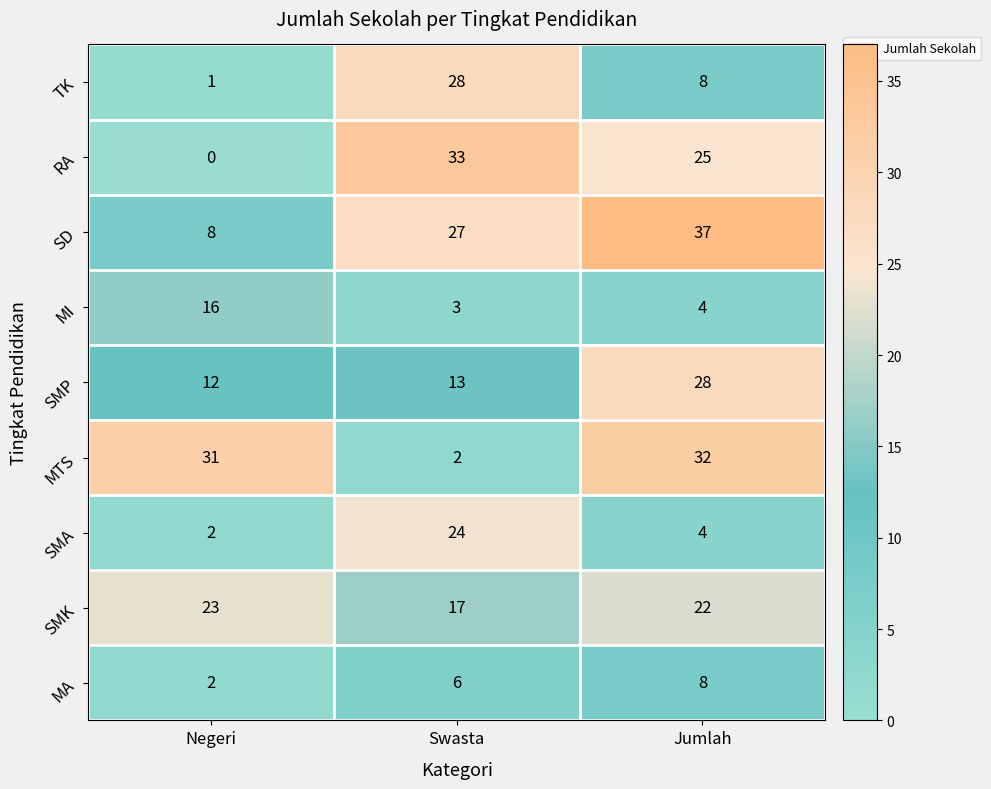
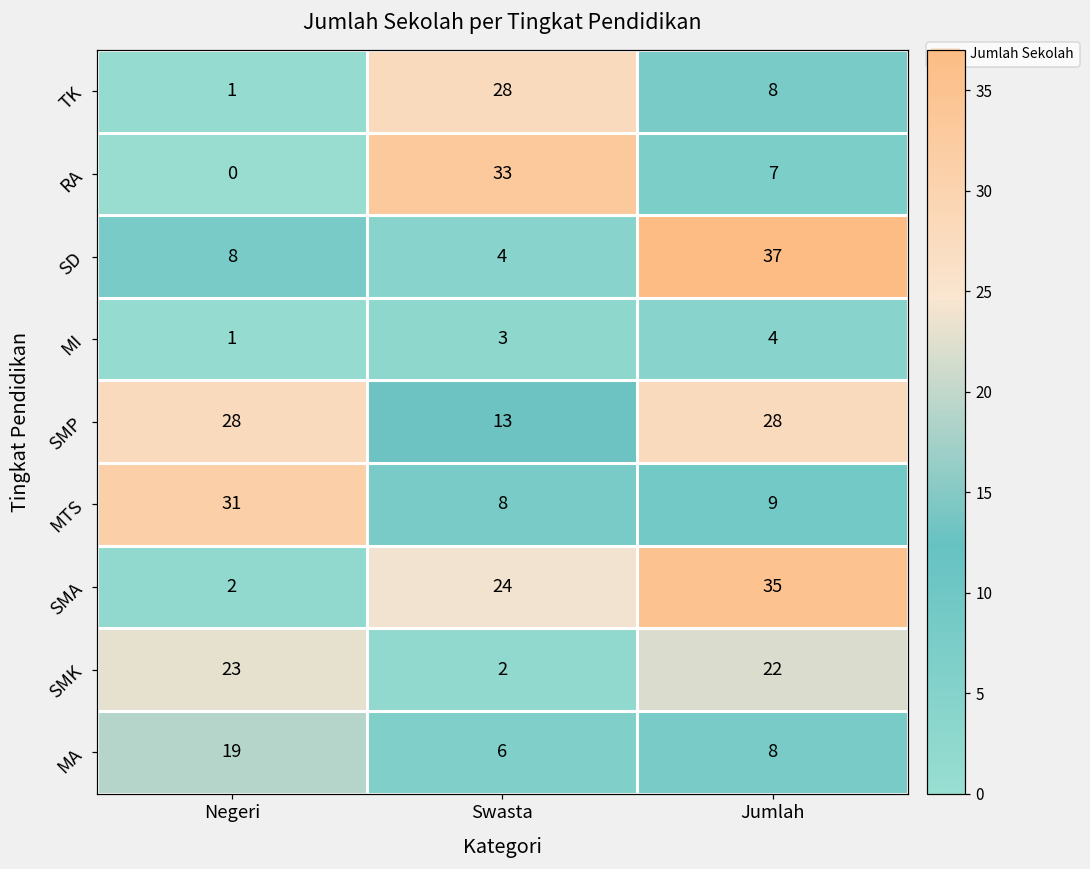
  {
    "TK": {
      "Negeri": 1,
      "Swasta": 28,
      "Jumlah": 8
    },
    "RA": {
      "Negeri": 0,
      "Swasta": 33,
-     "Jumlah": 25
+     "Jumlah": 7
    },
    "SD": {
      "Negeri": 8,
-     "Swasta": 27,
+     "Swasta": 4,
      "Jumlah": 37
    },
    "MI": {
-     "Negeri": 16,
+     "Negeri": 1,
      "Swasta": 3,
      "Jumlah": 4
    },
    "SMP": {
-     "Negeri": 12,
+     "Negeri": 28,
      "Swasta": 13,
      "Jumlah": 28
    },
    "MTS": {
      "Negeri": 31,
-     "Swasta": 2,
-     "Jumlah": 32
+     "Swasta": 8,
+     "Jumlah": 9
    },
    "SMA": {
      "Negeri": 2,
      "Swasta": 24,
-     "Jumlah": 4
+     "Jumlah": 35
    },
    "SMK": {
      "Negeri": 23,
-     "Swasta": 17,
+     "Swasta": 2,
      "Jumlah": 22
    },
    "MA": {
-     "Negeri": 2,
+     "Negeri": 19,
      "Swasta": 6,
      "Jumlah": 8
    }
  }
